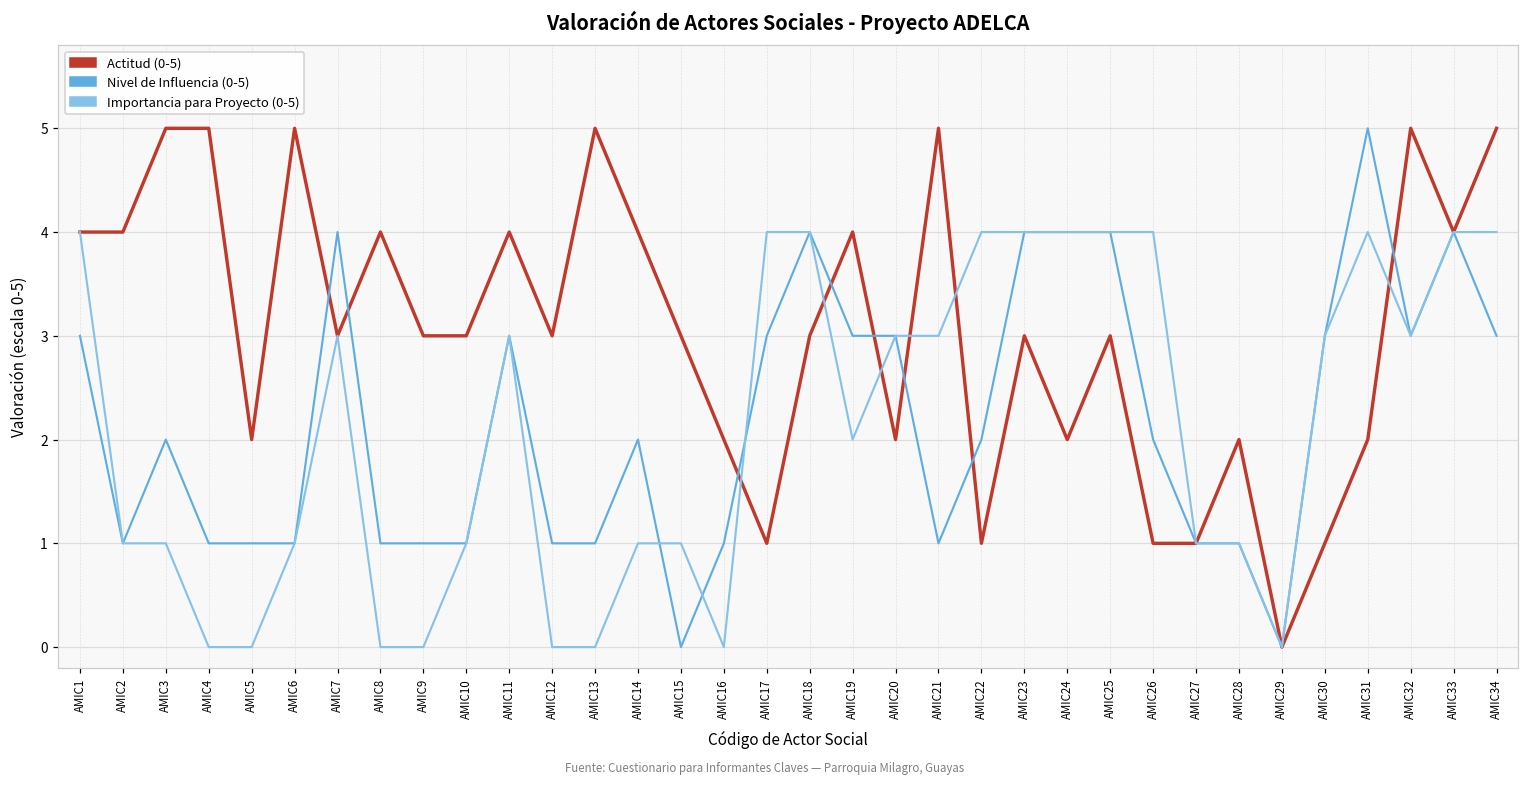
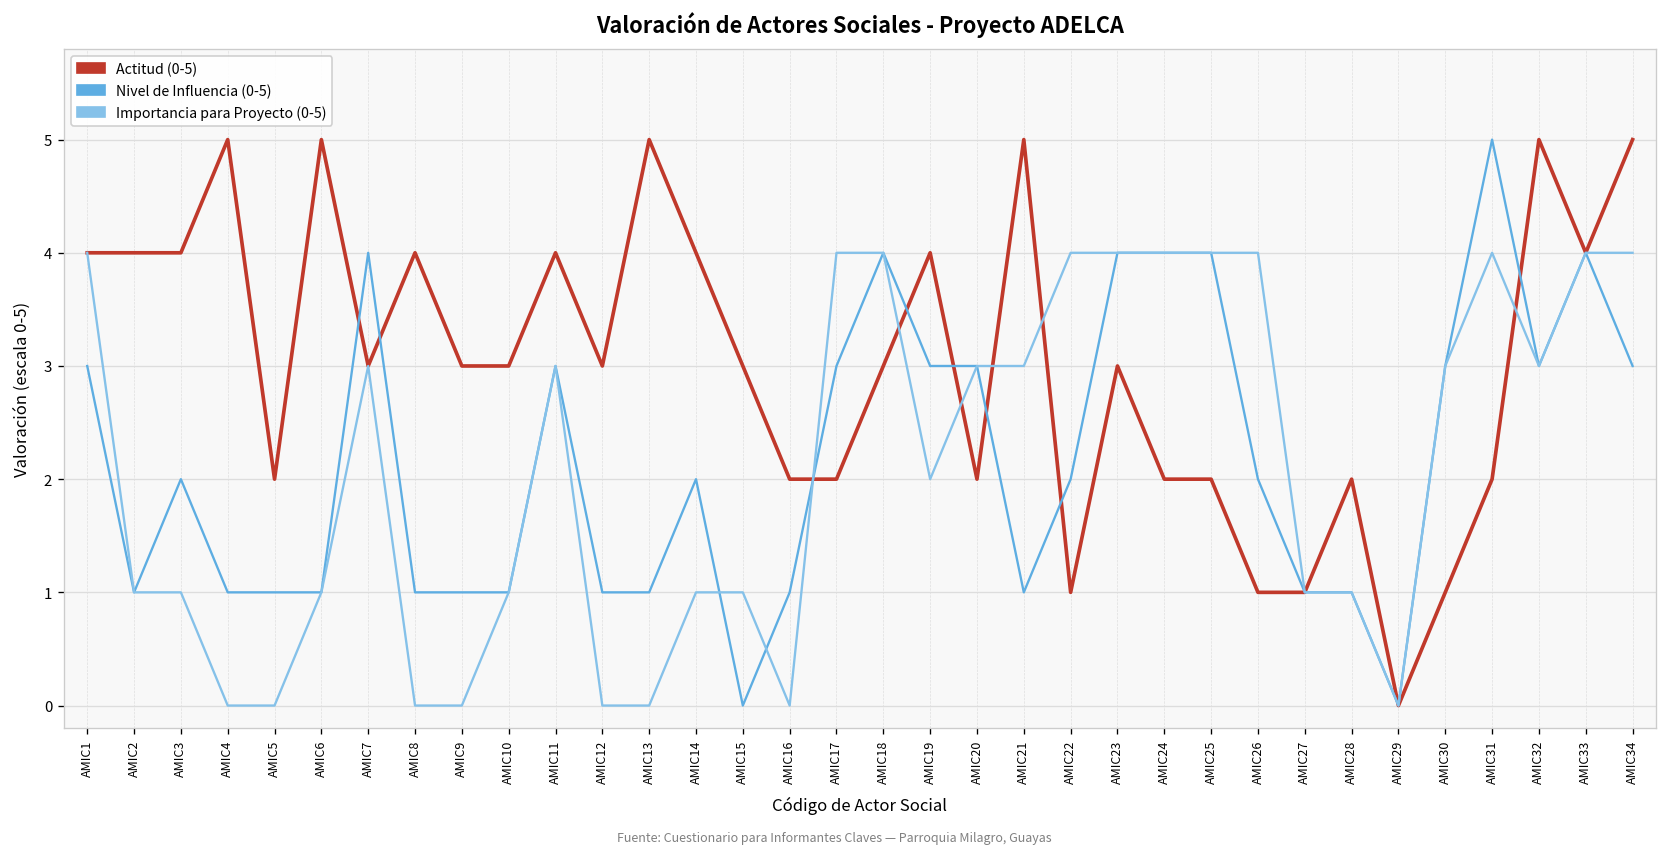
  {
    "Actitud (0-5)": {
      "AMIC2": 4,
-     "AMIC3": 5,
+     "AMIC3": 4,
      "AMIC4": 5,
      "AMIC5": 2,
      "AMIC6": 5,
      "AMIC8": 4,
      "AMIC9": 3,
      "AMIC10": 3,
      "AMIC11": 4,
      "AMIC12": 3,
      "AMIC13": 5,
      "AMIC14": 4,
      "AMIC15": 3,
      "AMIC16": 2,
-     "AMIC17": 1,
+     "AMIC17": 2,
      "AMIC18": 3,
      "AMIC19": 4,
      "AMIC20": 2,
      "AMIC21": 5,
      "AMIC22": 1,
      "AMIC23": 3,
      "AMIC24": 2,
-     "AMIC25": 3,
+     "AMIC25": 2,
      "AMIC26": 1,
      "AMIC28": 2,
      "AMIC30": 1,
      "AMIC31": 2,
      "AMIC32": 5,
      "AMIC34": 5
    }
  }
